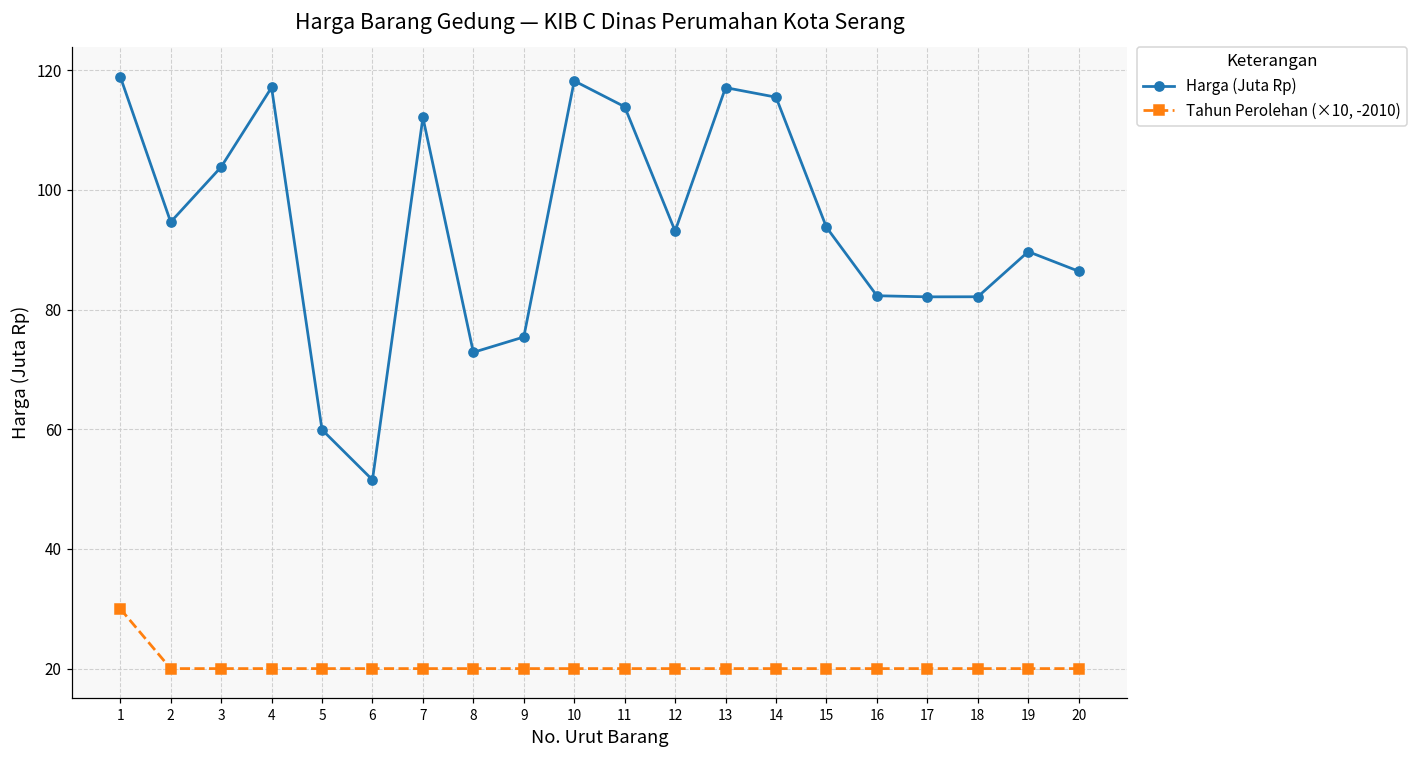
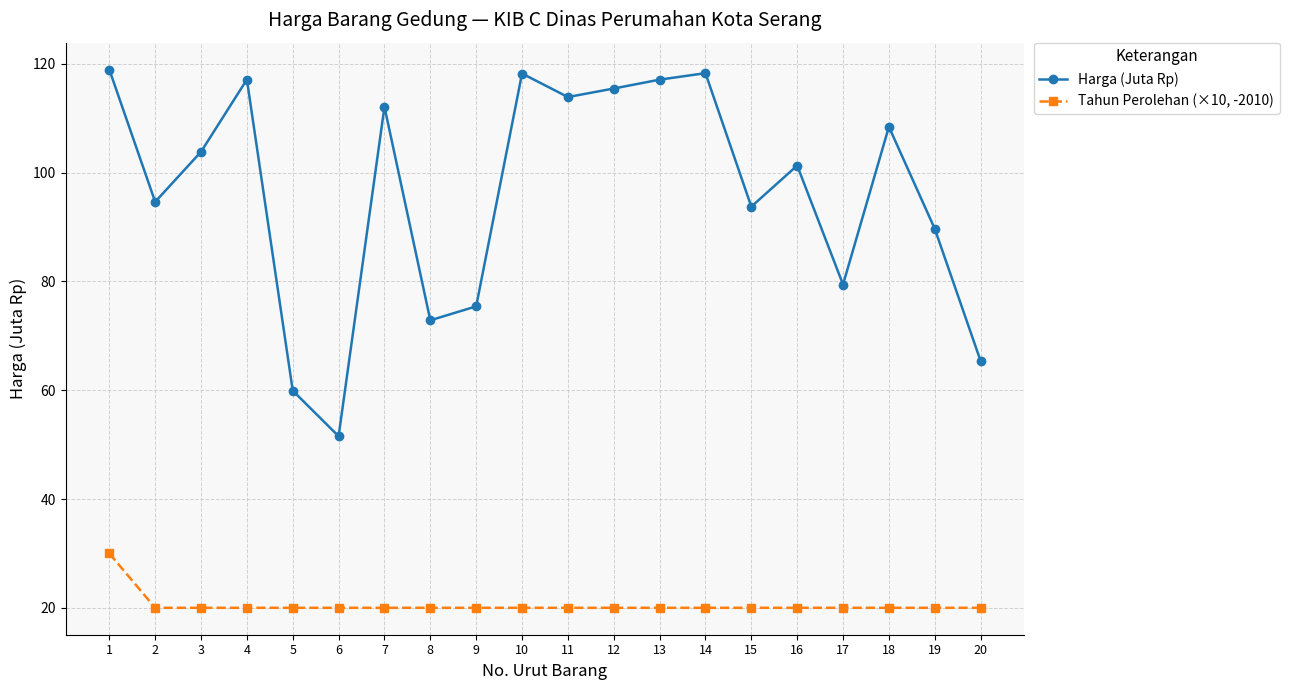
  {
    "Harga (Juta Rp)": {
      "1": 119,
      "2": 95,
      "3": 104,
      "4": 117,
      "5": 60,
      "6": 52,
      "7": 112,
      "8": 73,
      "9": 75,
      "10": 118,
      "11": 114,
-     "12": 93,
+     "12": 115,
      "13": 117,
-     "14": 115,
+     "14": 118,
      "15": 94,
-     "16": 82,
-     "17": 82,
-     "18": 82,
+     "16": 101,
+     "17": 79,
+     "18": 108,
      "19": 90,
-     "20": 86
+     "20": 65
    },
    "Tahun Perolehan (×10, -2010)": {
      "1": 30,
      "2": 20,
      "3": 20,
      "4": 20,
      "5": 20,
      "6": 20,
      "7": 20,
      "8": 20,
      "9": 20,
      "10": 20,
      "11": 20,
      "12": 20,
      "13": 20,
      "14": 20,
      "15": 20,
      "16": 20,
      "17": 20,
      "18": 20,
      "19": 20,
      "20": 20
    }
  }
